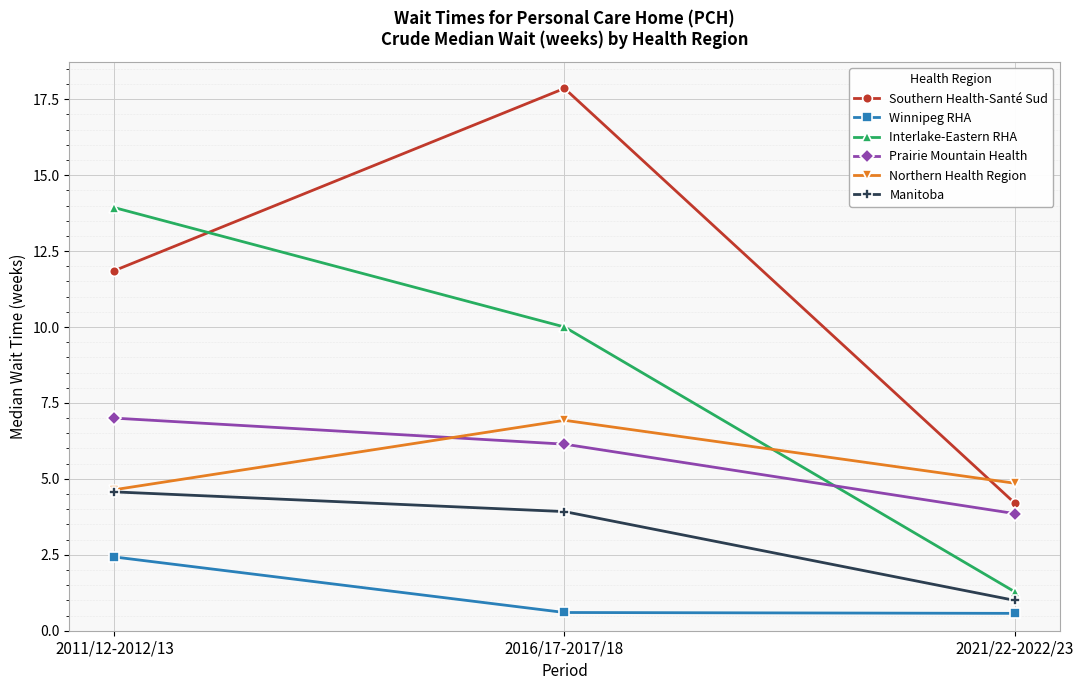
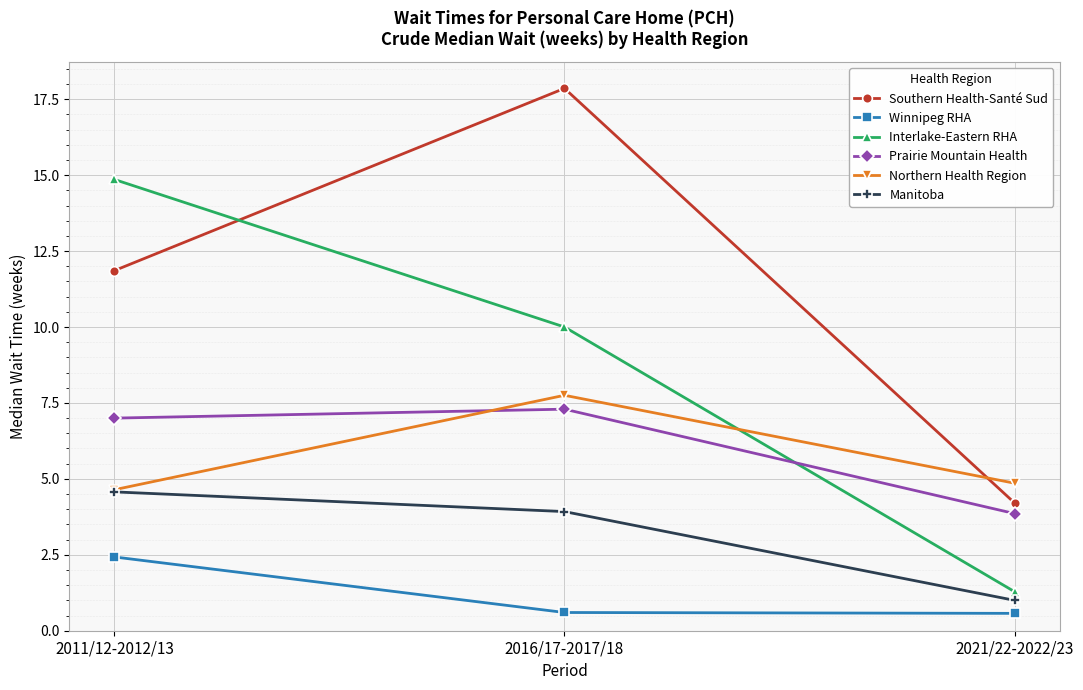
  {
    "Southern Health-Santé Sud": {
      "2011/12-2012/13": 11.9,
      "2016/17-2017/18": 17.9,
      "2021/22-2022/23": 4.2
    },
    "Winnipeg RHA": {
      "2011/12-2012/13": 2.4,
      "2016/17-2017/18": 0.6,
      "2021/22-2022/23": 0.6
    },
    "Interlake-Eastern RHA": {
-     "2011/12-2012/13": 13.9,
+     "2011/12-2012/13": 14.9,
      "2016/17-2017/18": 10.0,
      "2021/22-2022/23": 1.3
    },
    "Prairie Mountain Health": {
      "2011/12-2012/13": 7.0,
-     "2016/17-2017/18": 6.1,
+     "2016/17-2017/18": 7.3,
      "2021/22-2022/23": 3.9
    },
    "Northern Health Region": {
-     "2016/17-2017/18": 6.9,
+     "2016/17-2017/18": 7.8,
      "2021/22-2022/23": 4.9
    },
    "Manitoba": {
      "2016/17-2017/18": 3.9,
      "2021/22-2022/23": 1.0
    }
  }
